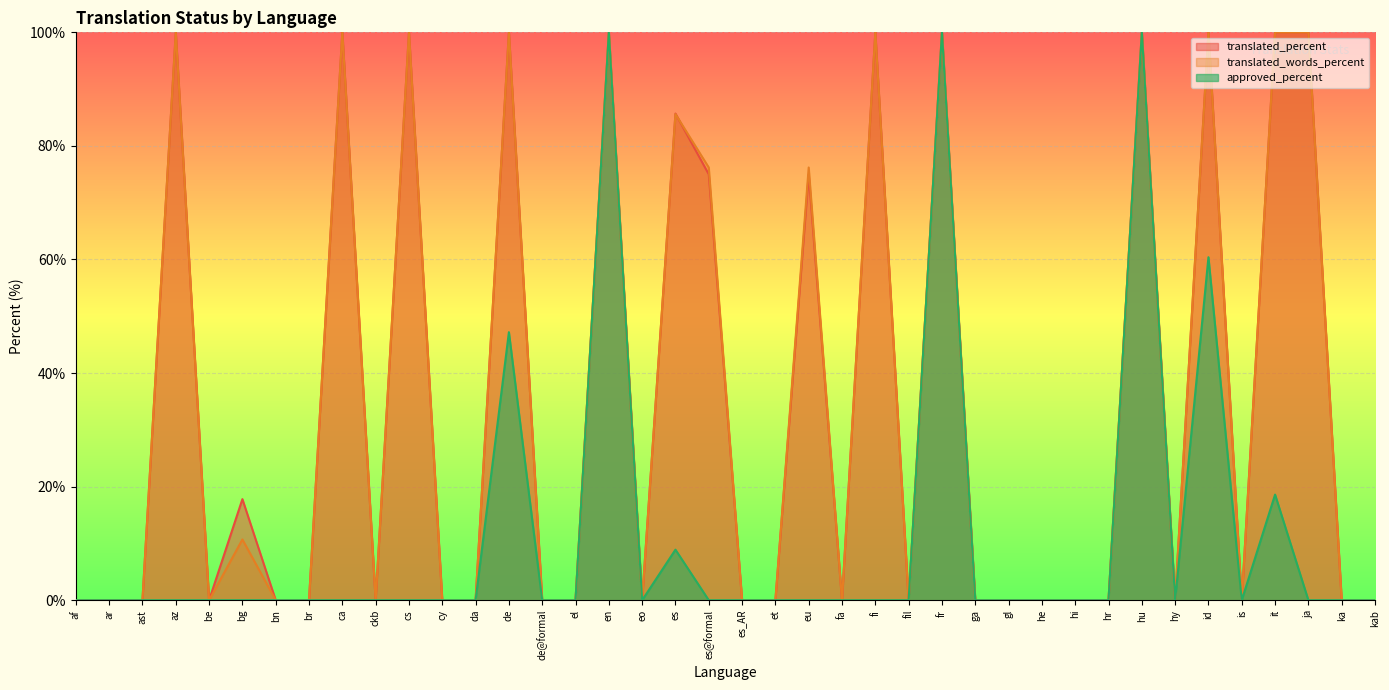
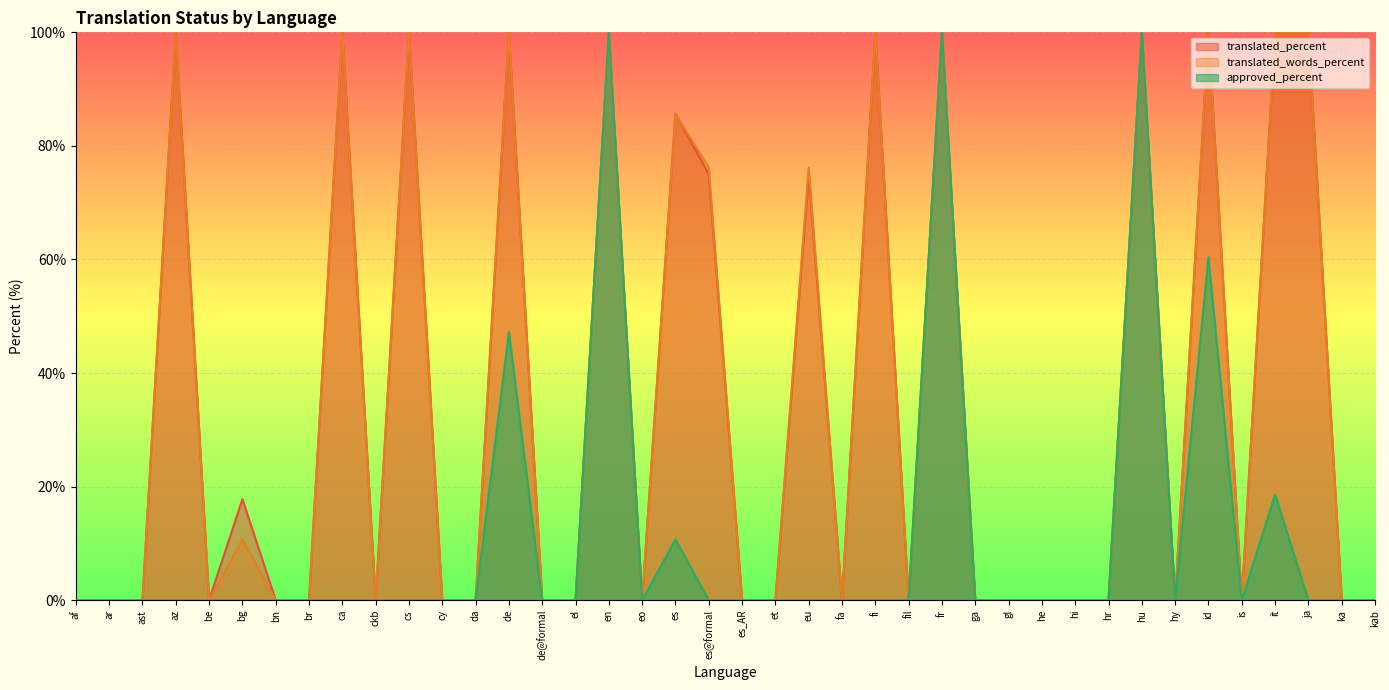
  {
    "approved_percent": {
      "az": "0%",
      "bg": "0%",
      "ca": "0%",
      "cs": "0%",
      "de": "47%",
-     "es": "9%",
+     "es": "11%",
      "es@formal": "0%",
      "eu": "0%",
      "fi": "0%",
      "id": "60%",
      "it": "19%",
      "ja": "0%"
    }
  }
